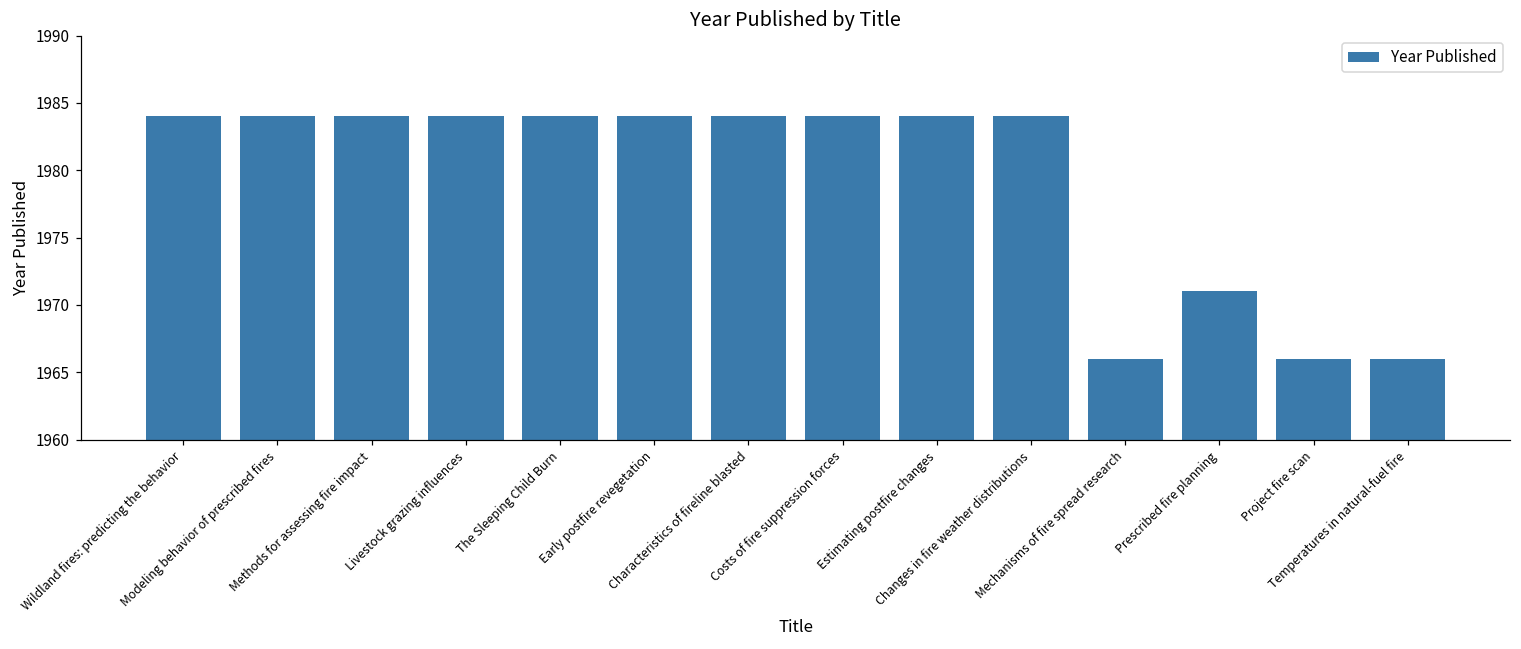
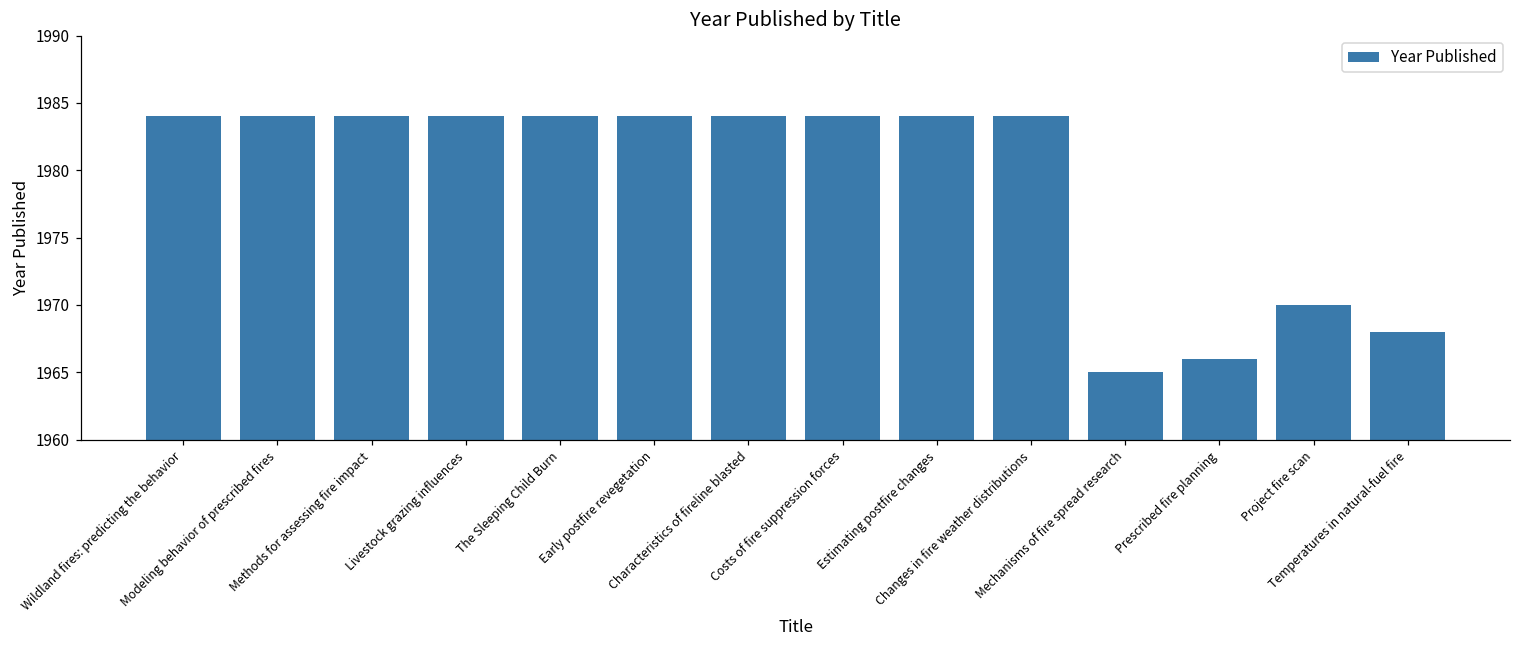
  {
    "Wildland fires: predicting the behavior": 1984,
    "Modeling behavior of prescribed fires": 1984,
    "Methods for assessing fire impact": 1984,
    "Livestock grazing influences": 1984,
    "The Sleeping Child Burn": 1984,
    "Early postfire revegetation": 1984,
    "Characteristics of fireline blasted": 1984,
    "Costs of fire suppression forces": 1984,
    "Estimating postfire changes": 1984,
    "Changes in fire weather distributions": 1984,
-   "Mechanisms of fire spread research": 1966,
-   "Prescribed fire planning": 1971,
-   "Project fire scan": 1966,
-   "Temperatures in natural-fuel fire": 1966
+   "Mechanisms of fire spread research": 1965,
+   "Prescribed fire planning": 1966,
+   "Project fire scan": 1970,
+   "Temperatures in natural-fuel fire": 1968
  }
